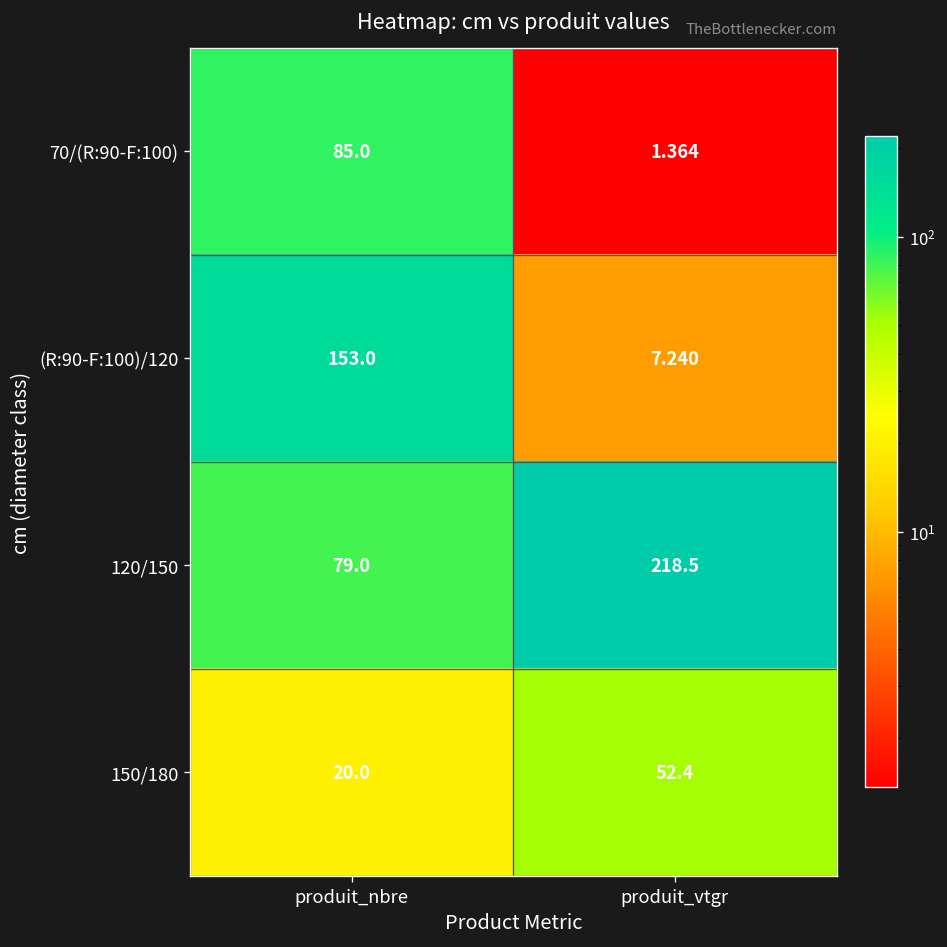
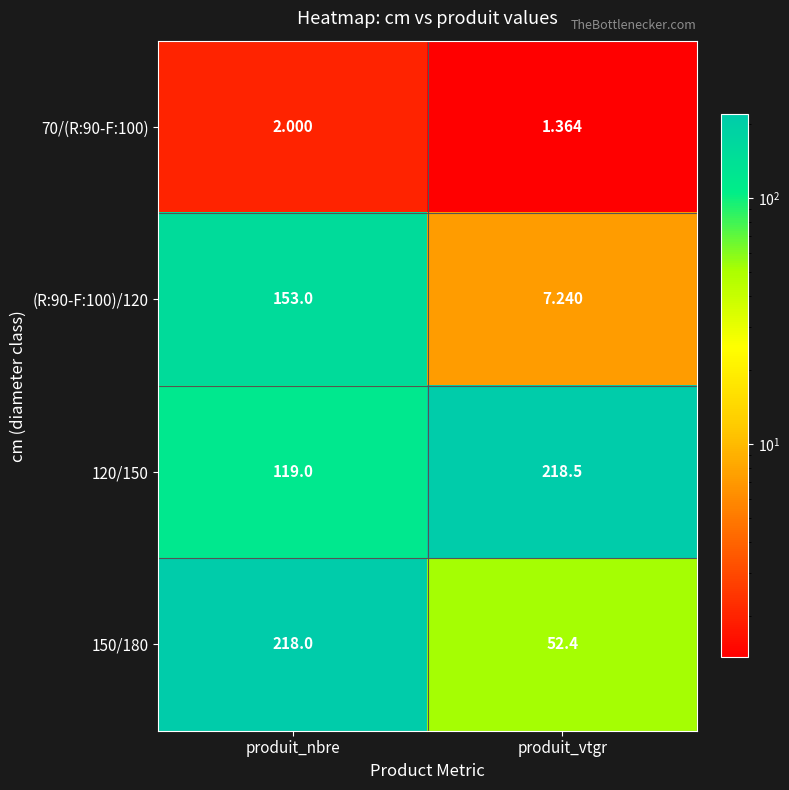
  {
    "70/(R:90-F:100)": {
-     "produit_nbre": 85.0,
+     "produit_nbre": 2.000,
      "produit_vtgr": 1.364
    },
    "(R:90-F:100)/120": {
      "produit_nbre": 153.0,
      "produit_vtgr": 7.240
    },
    "120/150": {
-     "produit_nbre": 79.0,
+     "produit_nbre": 119.0,
      "produit_vtgr": 218.5
    },
    "150/180": {
-     "produit_nbre": 20.0,
+     "produit_nbre": 218.0,
      "produit_vtgr": 52.4
    }
  }
